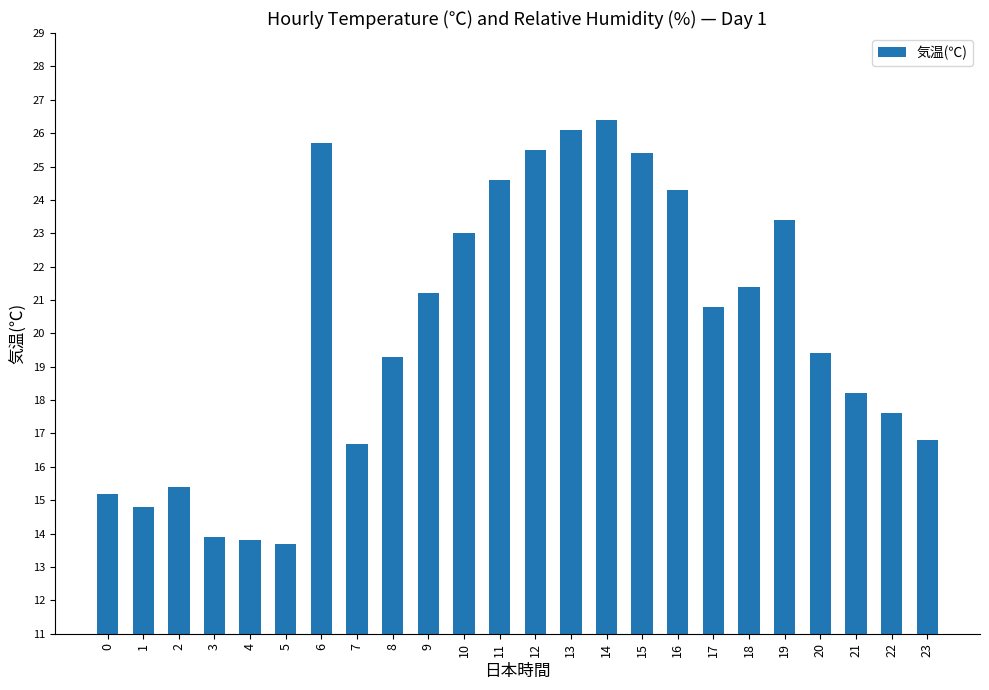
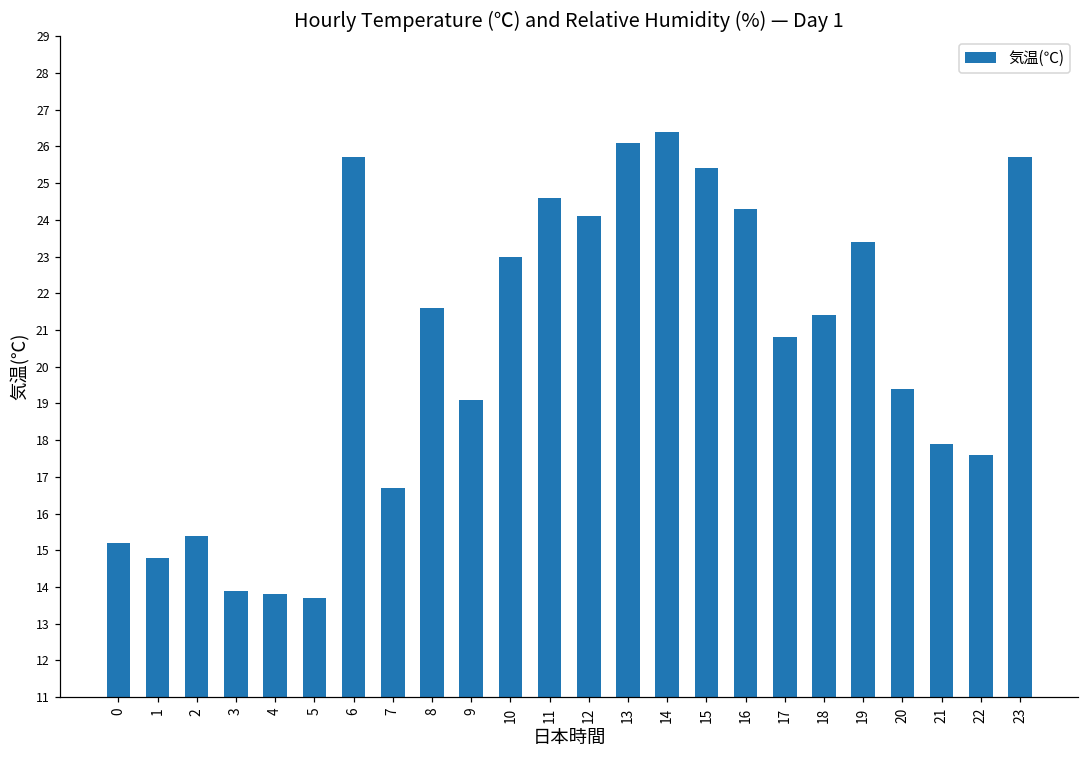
  {
    "0": 15.2,
    "1": 14.8,
    "2": 15.4,
    "3": 13.9,
    "4": 13.8,
    "5": 13.7,
    "6": 25.7,
    "7": 16.7,
-   "8": 19.3,
-   "9": 21.2,
+   "8": 21.6,
+   "9": 19.1,
    "10": 23.0,
    "11": 24.6,
-   "12": 25.5,
+   "12": 24.1,
    "13": 26.1,
    "14": 26.4,
    "15": 25.4,
    "16": 24.3,
    "17": 20.8,
    "18": 21.4,
    "19": 23.4,
    "20": 19.4,
-   "21": 18.2,
+   "21": 17.9,
    "22": 17.6,
-   "23": 16.8
+   "23": 25.7
  }
